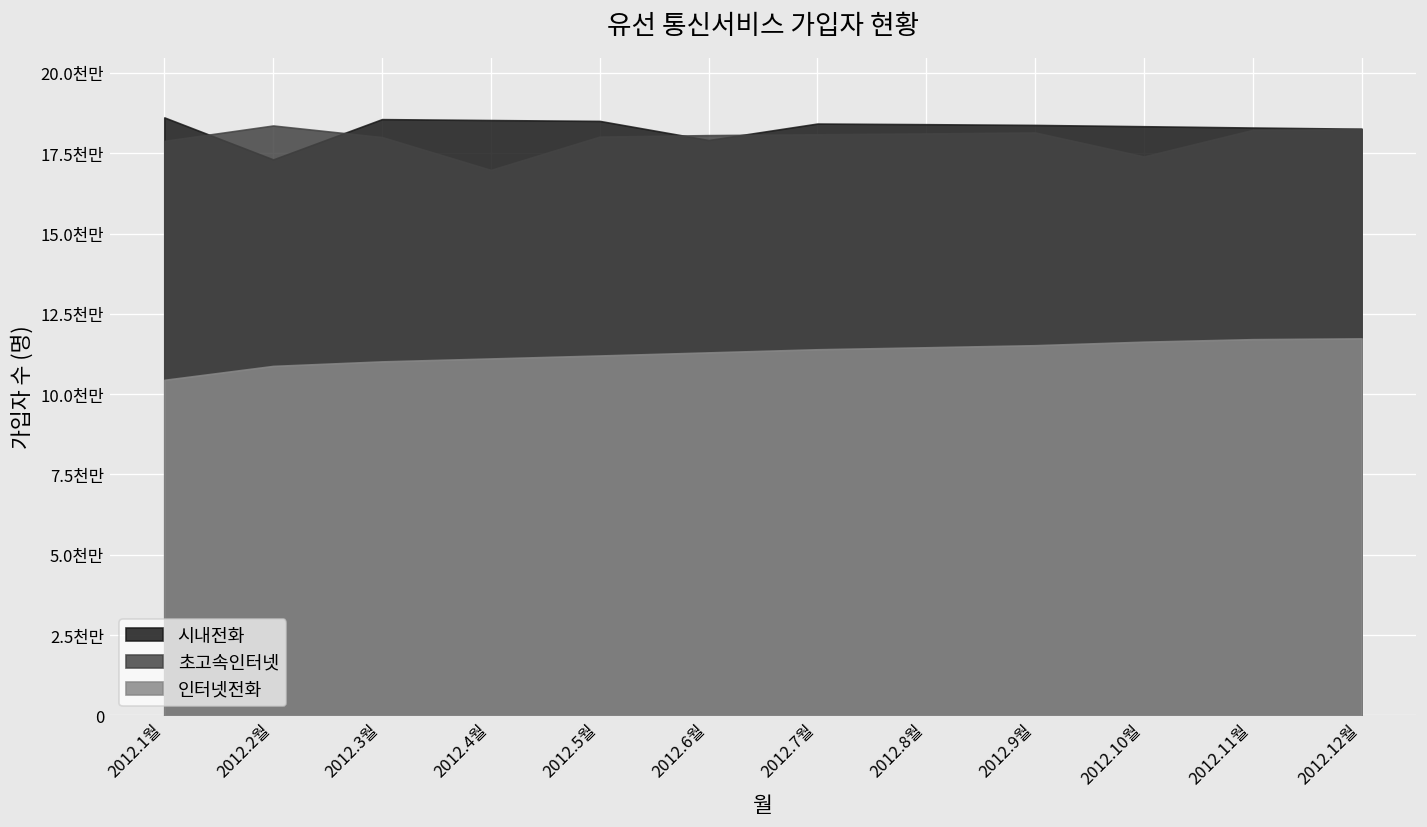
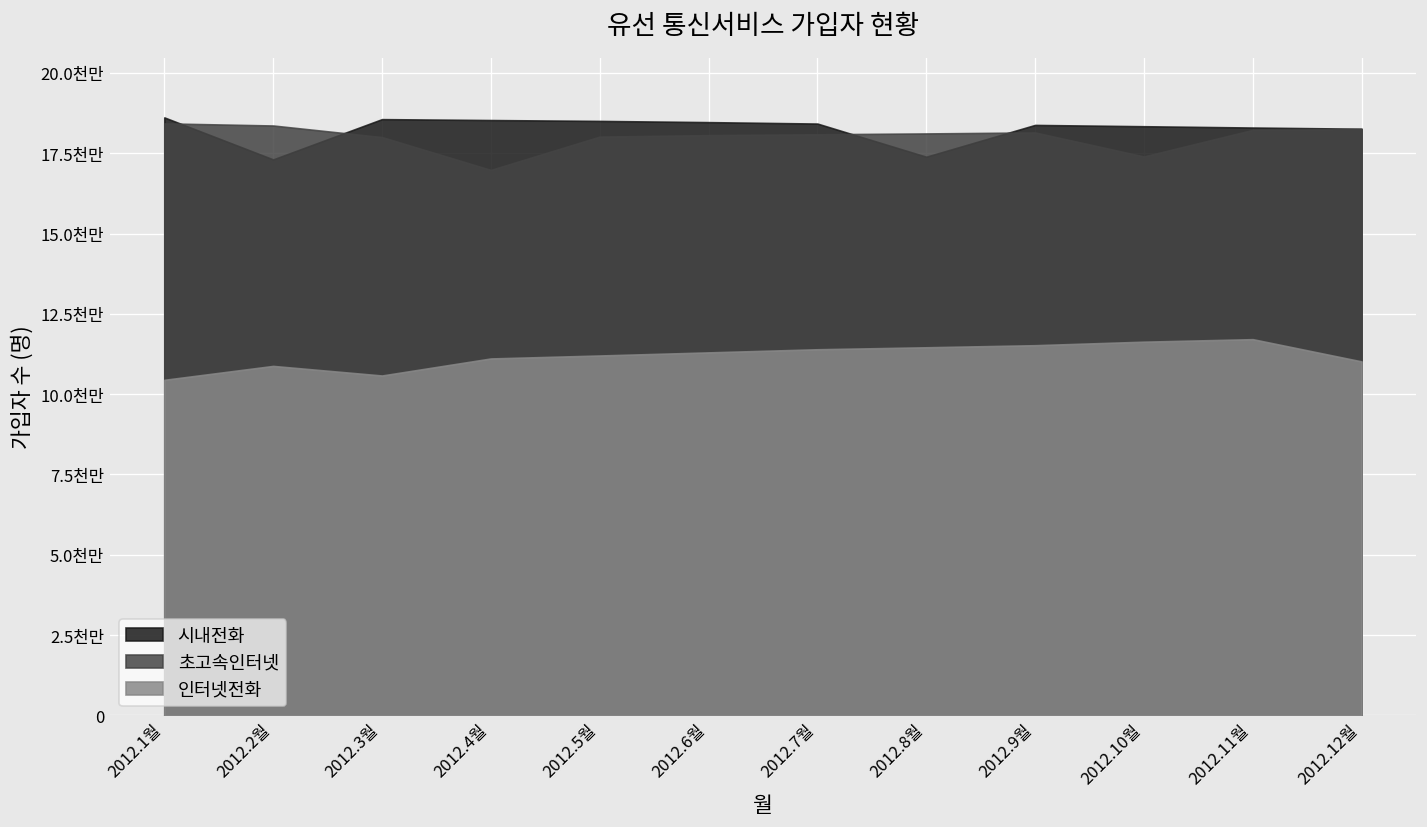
  {
    "시내전화": {
      "2012.1월": "18.6천만",
      "2012.2월": "17.3천만",
      "2012.3월": "18.6천만",
      "2012.4월": "18.5천만",
      "2012.5월": "18.5천만",
-     "2012.6월": "17.9천만",
+     "2012.6월": "18.5천만",
      "2012.7월": "18.4천만",
-     "2012.8월": "18.4천만",
+     "2012.8월": "17.4천만",
      "2012.9월": "18.4천만",
      "2012.10월": "18.3천만"
    },
    "초고속인터넷": {
-     "2012.1월": "17.9천만",
+     "2012.1월": "18.4천만",
      "2012.2월": "18.4천만",
      "2012.3월": "18.0천만",
      "2012.4월": "17.0천만",
      "2012.5월": "18.0천만",
      "2012.6월": "18.1천만",
      "2012.7월": "18.1천만",
      "2012.8월": "18.1천만",
      "2012.9월": "18.1천만",
      "2012.10월": "17.4천만"
    },
    "인터넷전화": {
      "2012.1월": "10.4천만",
      "2012.2월": "10.9천만",
-     "2012.3월": "11.0천만",
+     "2012.3월": "10.6천만",
      "2012.4월": "11.1천만",
      "2012.5월": "11.2천만",
      "2012.6월": "11.3천만",
      "2012.7월": "11.4천만",
      "2012.8월": "11.5천만",
      "2012.9월": "11.5천만",
      "2012.10월": "11.6천만",
      "2012.11월": "11.7천만",
-     "2012.12월": "11.7천만"
+     "2012.12월": "11.0천만"
    }
  }
